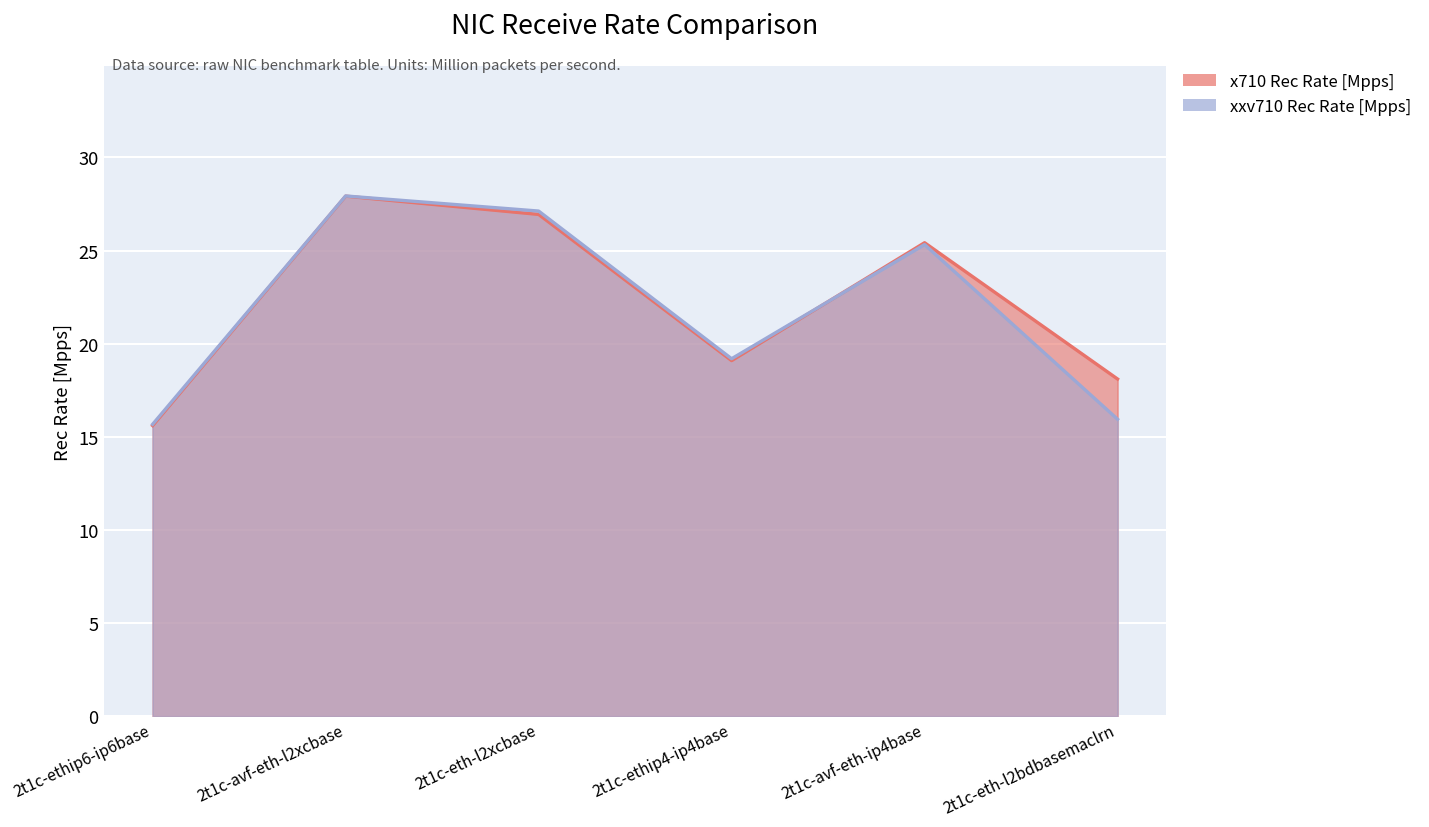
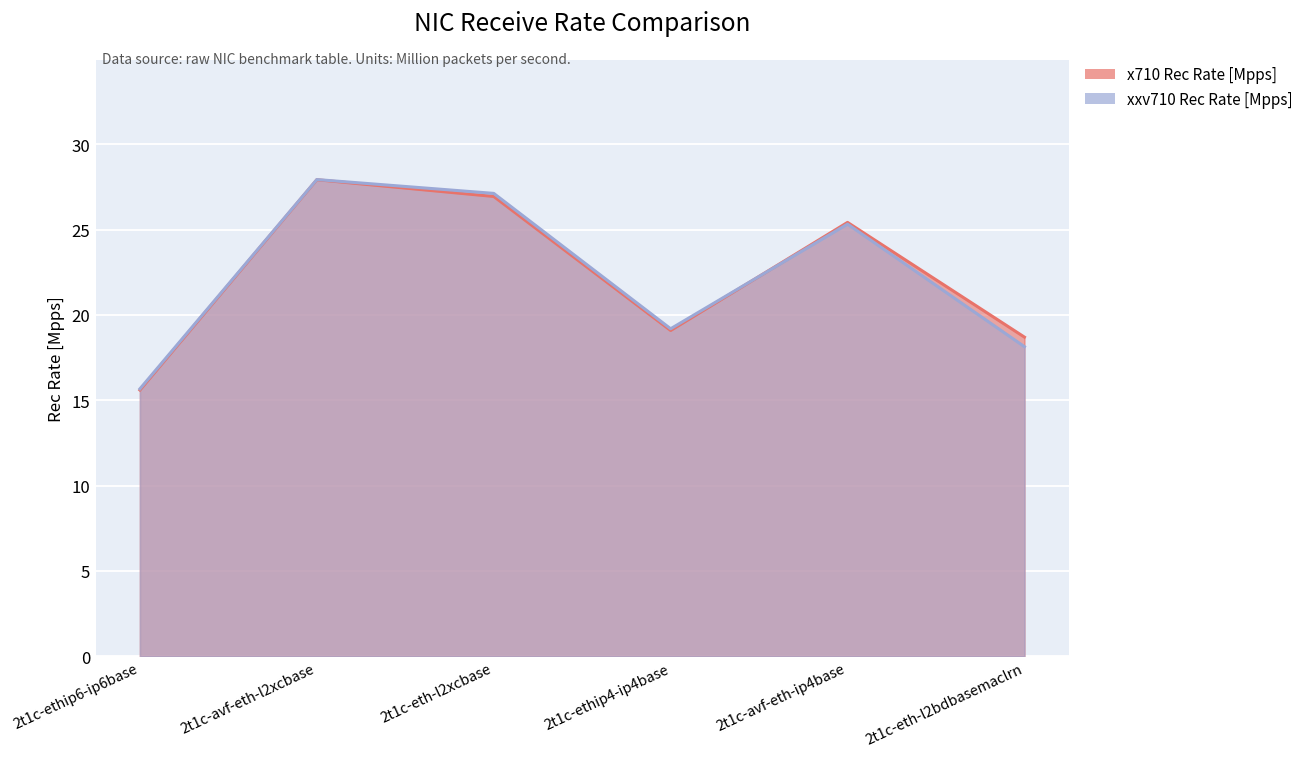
  {
    "x710 Rec Rate [Mpps]": {
      "2t1c-eth-l2xcbase": 26.9,
-     "2t1c-eth-l2bdbasemaclrn": 18.1
+     "2t1c-eth-l2bdbasemaclrn": 18.7
    },
    "xxv710 Rec Rate [Mpps]": {
      "2t1c-eth-l2xcbase": 27.1,
-     "2t1c-eth-l2bdbasemaclrn": 15.9
+     "2t1c-eth-l2bdbasemaclrn": 18.1
    }
  }
